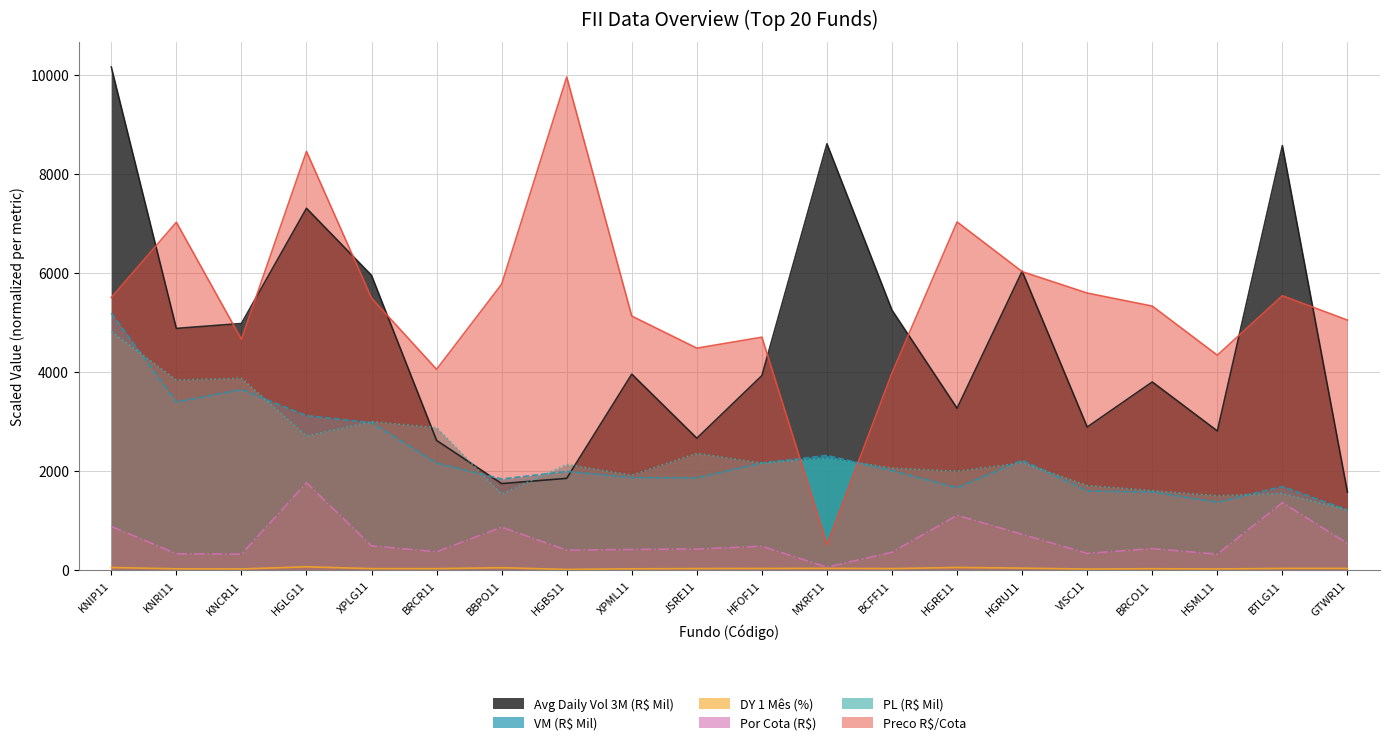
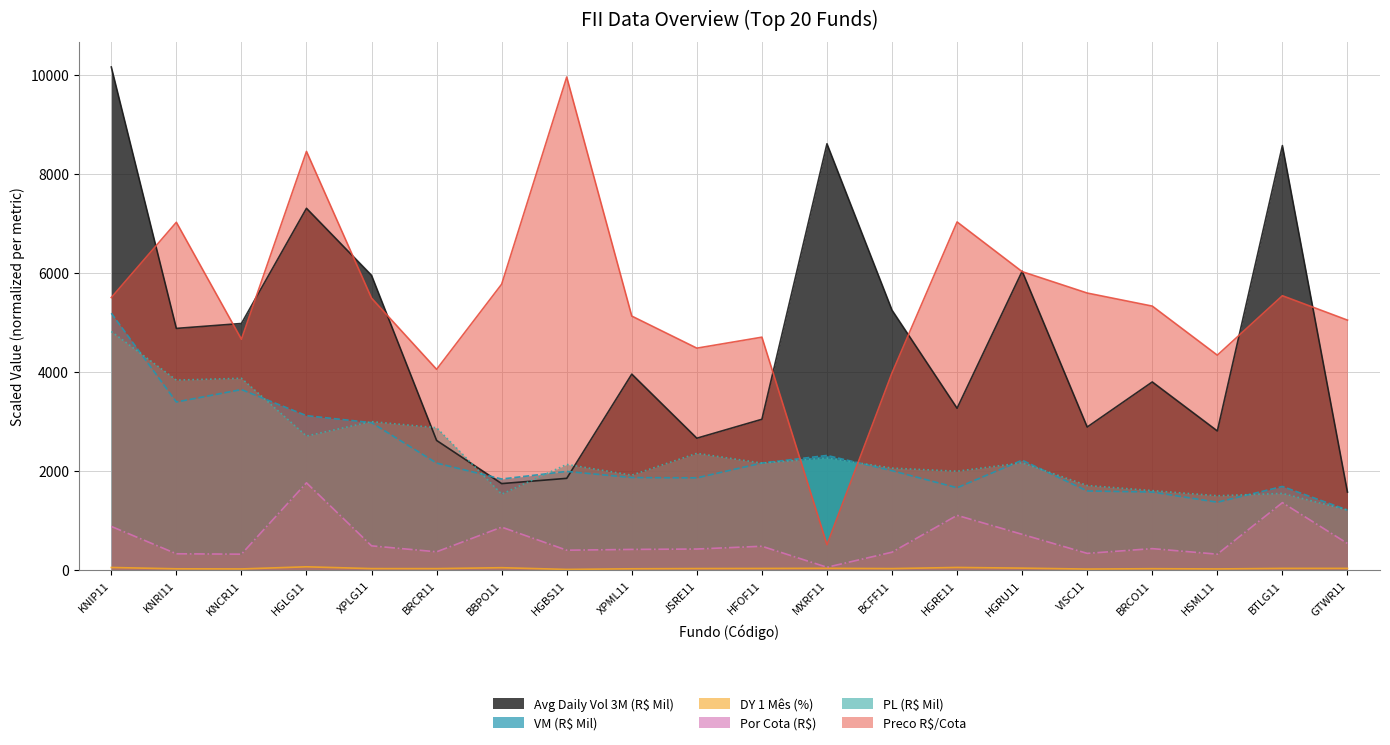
  {
    "Avg Daily Vol 3M (R$ Mil)": {
      "KNIP11": 10200,
      "KNRI11": 4900,
      "KNCR11": 5000,
      "HGLG11": 7300,
      "XPLG11": 5900,
      "BRCR11": 2600,
      "BBPO11": 1700,
      "HGBS11": 1900,
      "XPML11": 4000,
      "JSRE11": 2700,
-     "HFOF11": 3900,
+     "HFOF11": 3000,
      "MXRF11": 8600,
      "BCFF11": 5200,
      "HGRE11": 3300,
      "VISC11": 2900,
      "BRCO11": 3800,
      "HSML11": 2800,
      "BTLG11": 8600,
      "GTWR11": 1600
    },
    "DY 1 Mês (%)": {
      "KNIP11": 100,
      "KNRI11": 0,
      "KNCR11": 0,
      "HGLG11": 100,
      "XPLG11": 0,
      "BRCR11": 0,
      "BBPO11": 0,
      "HGBS11": 0,
      "XPML11": 0,
      "JSRE11": 0,
      "HFOF11": 0,
      "BCFF11": 0,
      "HGRE11": 100,
      "HGRU11": 0,
      "VISC11": 0,
      "BRCO11": 0,
      "HSML11": 0,
      "BTLG11": 0,
      "GTWR11": 0
    },
    "Por Cota (R$)": {
      "KNIP11": 900,
      "KNRI11": 300,
      "KNCR11": 300,
      "HGLG11": 1800,
      "XPLG11": 500,
      "BRCR11": 400,
      "BBPO11": 900,
      "HGBS11": 400,
      "XPML11": 400,
      "JSRE11": 400,
      "HFOF11": 500,
      "BCFF11": 400,
      "HGRE11": 1100,
      "HGRU11": 700,
      "VISC11": 300,
      "BRCO11": 400,
      "HSML11": 300,
      "BTLG11": 1400,
      "GTWR11": 500
    },
    "Preco R$/Cota": {
      "KNIP11": 5500,
      "KNRI11": 7000,
      "KNCR11": 4700,
      "HGLG11": 8400,
      "XPLG11": 5500,
      "BRCR11": 4100,
      "BBPO11": 5800,
      "HGBS11": 10000,
      "XPML11": 5100,
      "JSRE11": 4500,
      "HFOF11": 4700,
      "MXRF11": 500,
      "BCFF11": 4000,
      "HGRE11": 7000,
      "VISC11": 5600,
      "BRCO11": 5300,
      "HSML11": 4300,
      "BTLG11": 5500,
      "GTWR11": 5000
    }
  }
